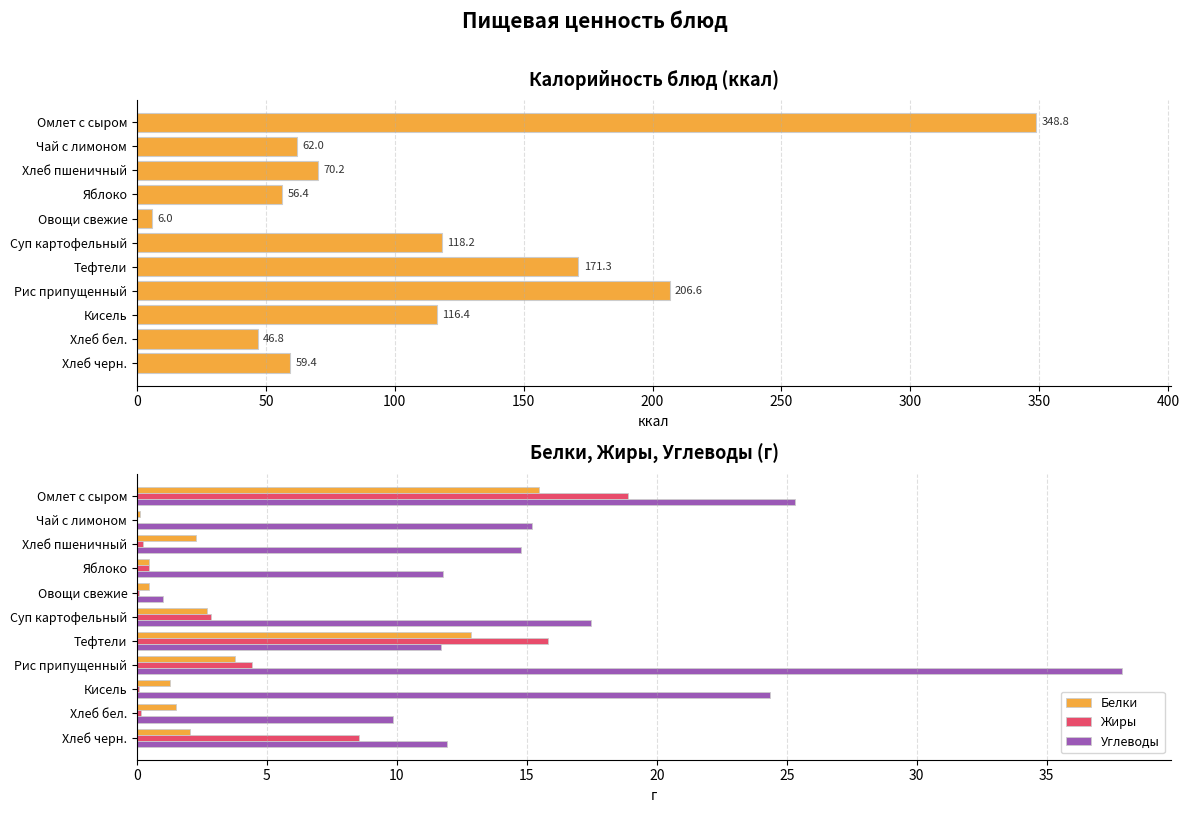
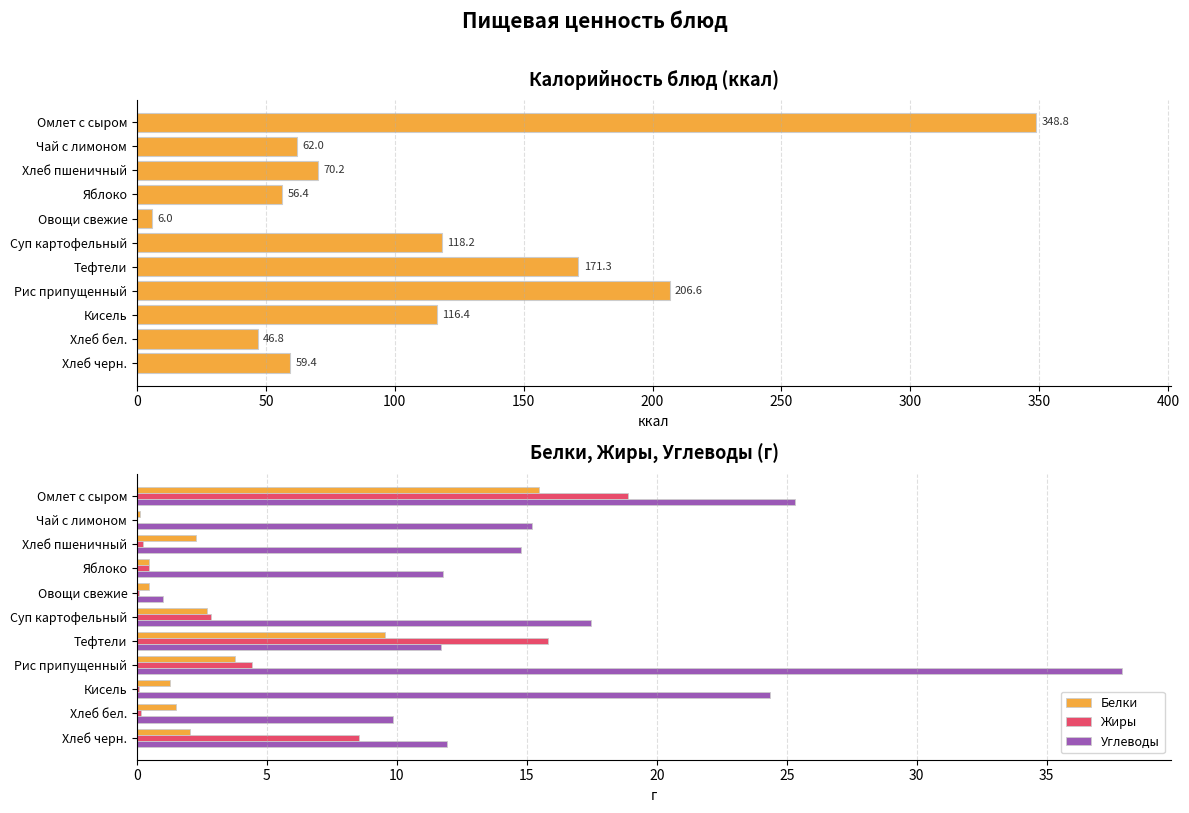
  {
    "Калорийность блюд (ккал)": {
      "Омлет с сыром": 348.8,
      "Чай с лимоном": 62.0,
      "Хлеб пшеничный": 70.2,
      "Яблоко": 56.4,
      "Овощи свежие": 6.0,
      "Суп картофельный": 118.2,
      "Тефтели": 171.3,
      "Рис припущенный": 206.6,
      "Кисель": 116.4,
      "Хлеб бел.": 46.8,
      "Хлеб черн.": 59.4
    },
    "Белки, Жиры, Углеводы (г)": {
      "Белки": {
        "Омлет с сыром": 15.5,
        "Чай с лимоном": 0.1,
        "Хлеб пшеничный": 2.3,
        "Яблоко": 0.5,
        "Овощи свежие": 0.5,
        "Суп картофельный": 2.7,
-       "Тефтели": 12.9,
+       "Тефтели": 9.5,
        "Рис припущенный": 3.8,
        "Кисель": 1.3,
        "Хлеб бел.": 1.5,
        "Хлеб черн.": 2.0
      },
      "Жиры": {
        "Омлет с сыром": 18.9,
        "Хлеб пшеничный": 0.2,
        "Яблоко": 0.5,
        "Суп картофельный": 2.8,
        "Тефтели": 15.8,
        "Рис припущенный": 4.4,
        "Хлеб бел.": 0.2,
        "Хлеб черн.": 8.6
      },
      "Углеводы": {
        "Омлет с сыром": 25.3,
        "Чай с лимоном": 15.2,
        "Хлеб пшеничный": 14.8,
        "Яблоко": 11.8,
        "Овощи свежие": 1.0,
        "Суп картофельный": 17.5,
        "Тефтели": 11.7,
        "Рис припущенный": 37.9,
        "Кисель": 24.3,
        "Хлеб бел.": 9.8,
        "Хлеб черн.": 11.9
      }
    }
  }
